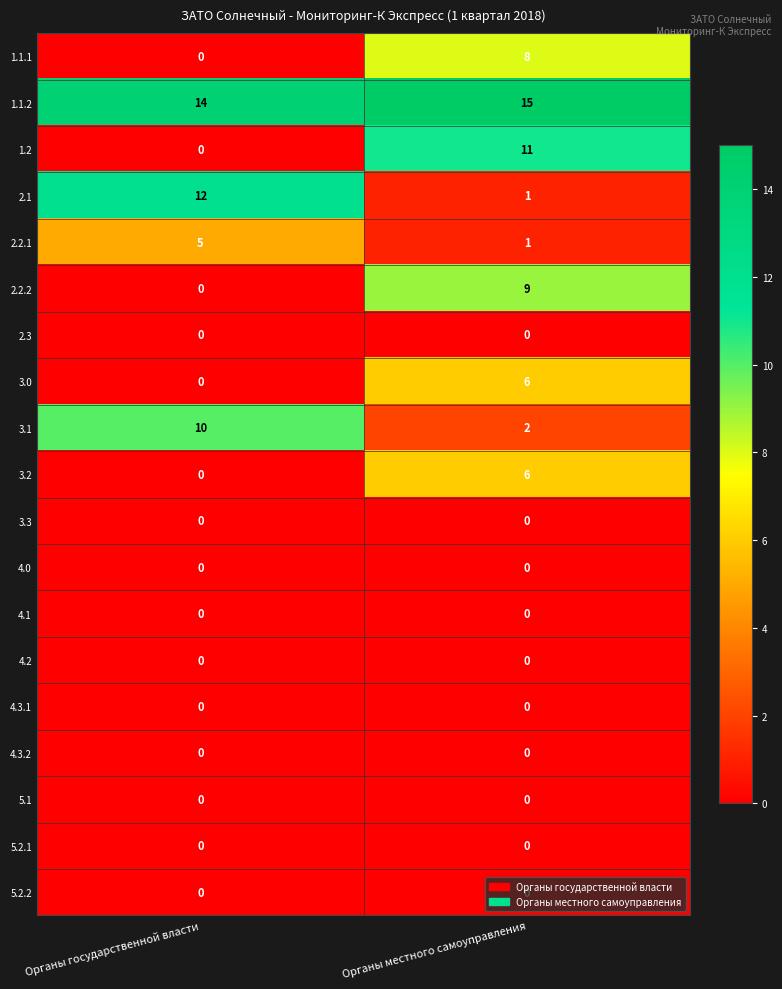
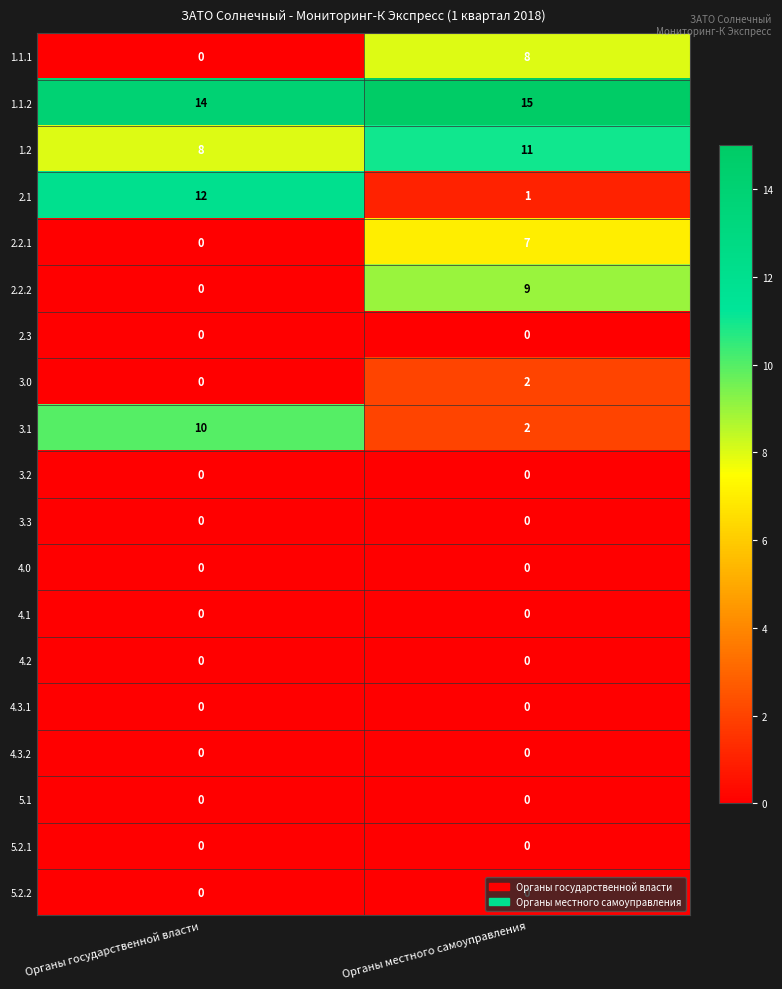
  {
    "1.1.1": {
      "Органы государственной власти": 0,
      "Органы местного самоуправления": 8
    },
    "1.1.2": {
      "Органы государственной власти": 14,
      "Органы местного самоуправления": 15
    },
    "1.2": {
-     "Органы государственной власти": 0,
+     "Органы государственной власти": 8,
      "Органы местного самоуправления": 11
    },
    "2.1": {
      "Органы государственной власти": 12,
      "Органы местного самоуправления": 1
    },
    "2.2.1": {
-     "Органы государственной власти": 5,
-     "Органы местного самоуправления": 1
+     "Органы государственной власти": 0,
+     "Органы местного самоуправления": 7
    },
    "2.2.2": {
      "Органы государственной власти": 0,
      "Органы местного самоуправления": 9
    },
    "2.3": {
      "Органы государственной власти": 0,
      "Органы местного самоуправления": 0
    },
    "3.0": {
      "Органы государственной власти": 0,
-     "Органы местного самоуправления": 6
+     "Органы местного самоуправления": 2
    },
    "3.1": {
      "Органы государственной власти": 10,
      "Органы местного самоуправления": 2
    },
    "3.2": {
      "Органы государственной власти": 0,
-     "Органы местного самоуправления": 6
+     "Органы местного самоуправления": 0
    },
    "3.3": {
      "Органы государственной власти": 0,
      "Органы местного самоуправления": 0
    },
    "4.0": {
      "Органы государственной власти": 0,
      "Органы местного самоуправления": 0
    },
    "4.1": {
      "Органы государственной власти": 0,
      "Органы местного самоуправления": 0
    },
    "4.2": {
      "Органы государственной власти": 0,
      "Органы местного самоуправления": 0
    },
    "4.3.1": {
      "Органы государственной власти": 0,
      "Органы местного самоуправления": 0
    },
    "4.3.2": {
      "Органы государственной власти": 0,
      "Органы местного самоуправления": 0
    },
    "5.1": {
      "Органы государственной власти": 0,
      "Органы местного самоуправления": 0
    },
    "5.2.1": {
      "Органы государственной власти": 0,
      "Органы местного самоуправления": 0
    },
    "5.2.2": {
      "Органы государственной власти": 0
    }
  }
